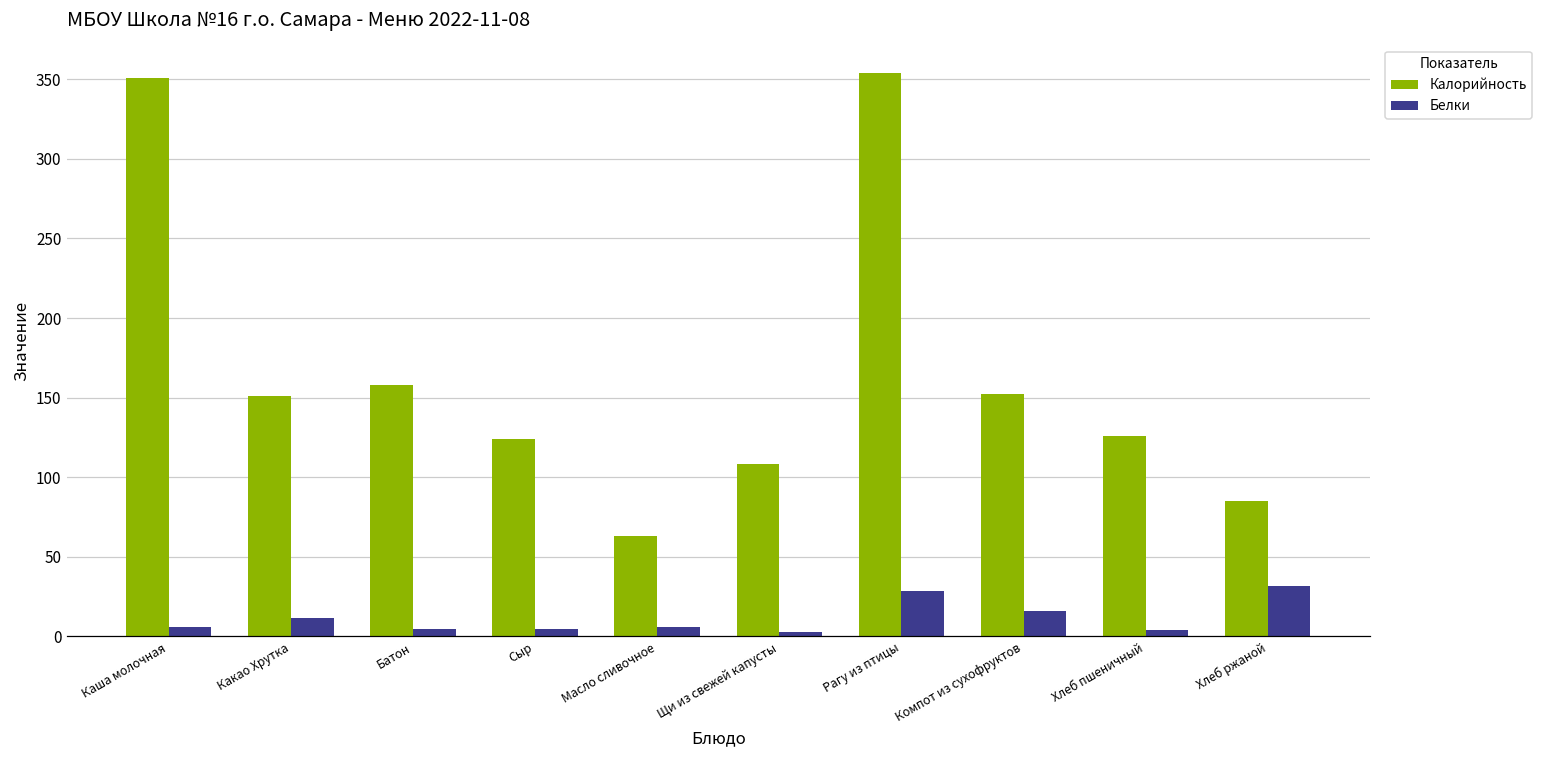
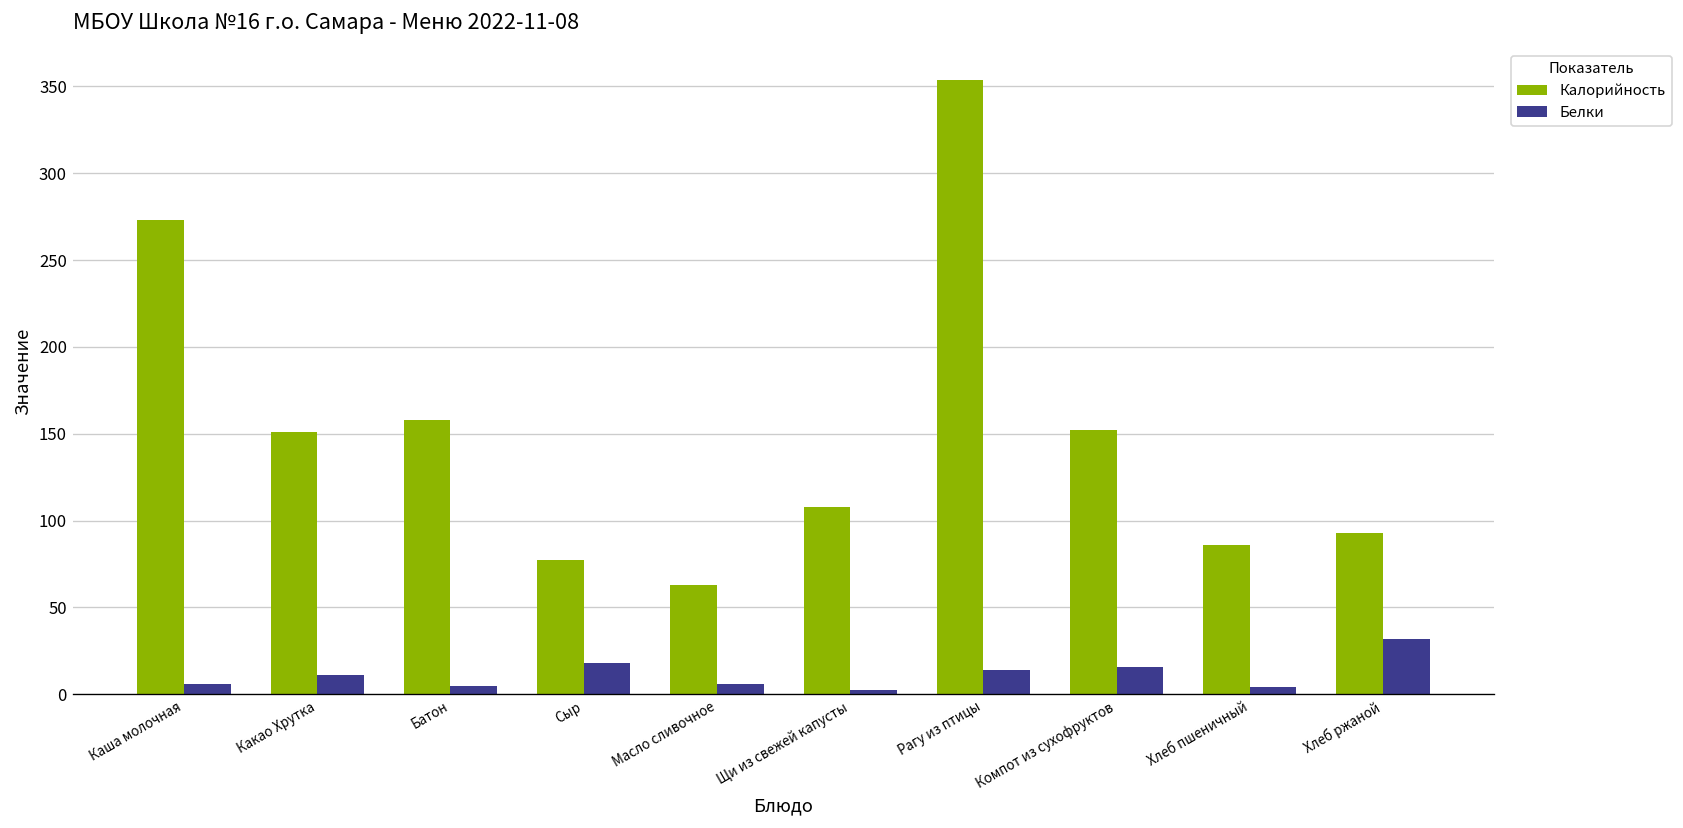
  {
    "Калорийность": {
-     "Каша молочная": 351,
+     "Каша молочная": 273,
      "Какао Хрутка": 151,
      "Батон": 158,
-     "Сыр": 124,
+     "Сыр": 77,
      "Масло сливочное": 63,
      "Щи из свежей капусты": 108,
      "Рагу из птицы": 354,
      "Компот из сухофруктов": 152,
-     "Хлеб пшеничный": 126,
-     "Хлеб ржаной": 85
+     "Хлеб пшеничный": 86,
+     "Хлеб ржаной": 93
    },
    "Белки": {
      "Каша молочная": 6,
      "Какао Хрутка": 11,
      "Батон": 5,
-     "Сыр": 5,
+     "Сыр": 18,
      "Масло сливочное": 6,
      "Щи из свежей капусты": 3,
-     "Рагу из птицы": 28,
+     "Рагу из птицы": 14,
      "Компот из сухофруктов": 16,
      "Хлеб пшеничный": 4,
      "Хлеб ржаной": 32
    }
  }
